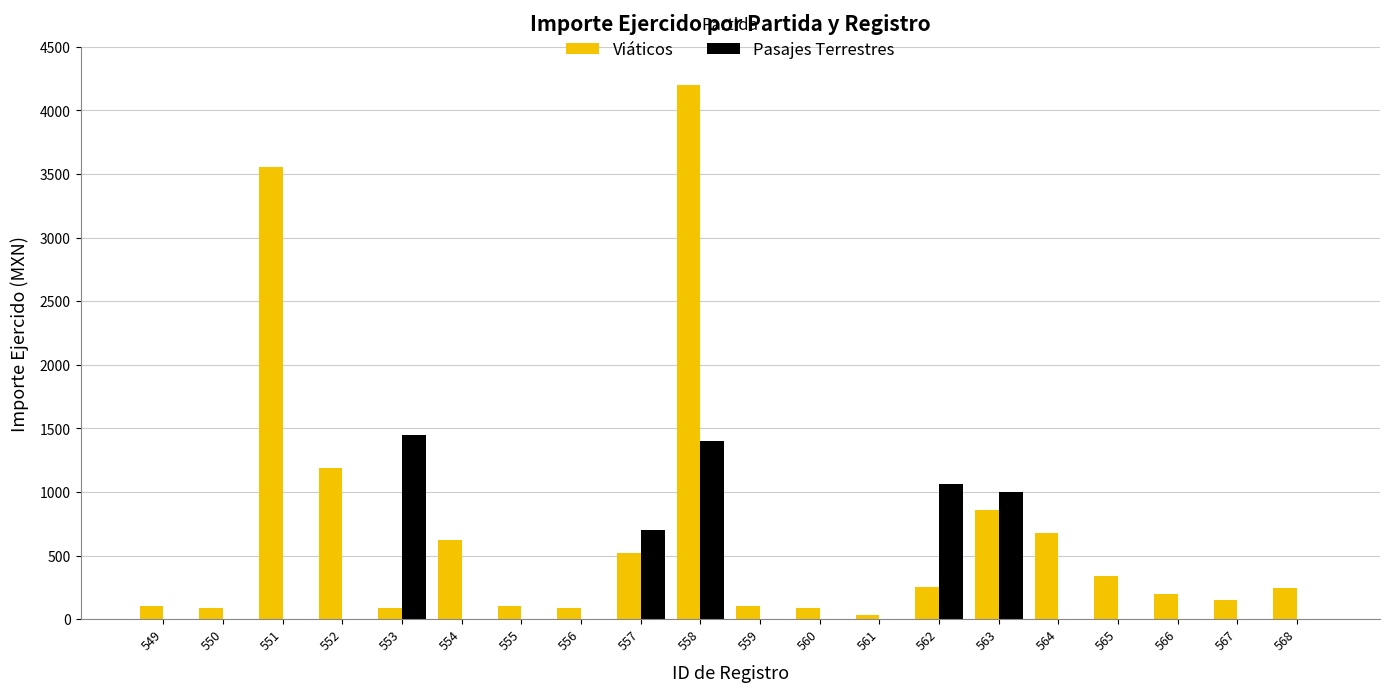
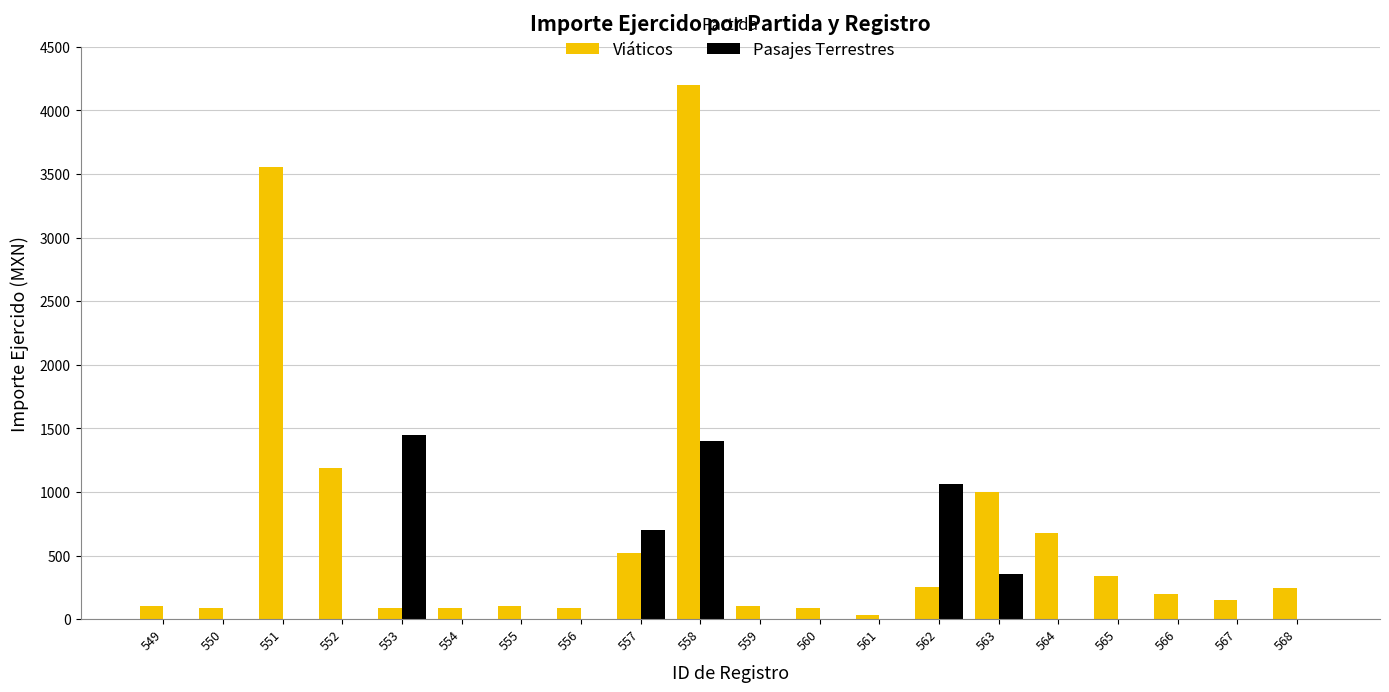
  {
    "Viáticos": {
      "549": 100,
      "550": 90,
      "551": 3560,
      "552": 1190,
      "553": 80,
-     "554": 620,
+     "554": 90,
      "555": 100,
      "556": 80,
      "557": 520,
      "558": 4200,
      "559": 100,
      "560": 90,
      "561": 30,
      "562": 260,
-     "563": 860,
+     "563": 1000,
      "564": 680,
      "565": 340,
      "566": 200,
      "567": 150,
      "568": 250
    },
    "Pasajes Terrestres": {
      "549": 0,
      "550": 0,
      "551": 0,
      "552": 0,
      "553": 1450,
      "554": 0,
      "555": 0,
      "556": 0,
      "557": 700,
      "558": 1400,
      "559": 0,
      "560": 0,
      "561": 0,
      "562": 1070,
-     "563": 1000,
+     "563": 360,
      "564": 0,
      "565": 0,
      "566": 0,
      "567": 0,
      "568": 0
    }
  }
